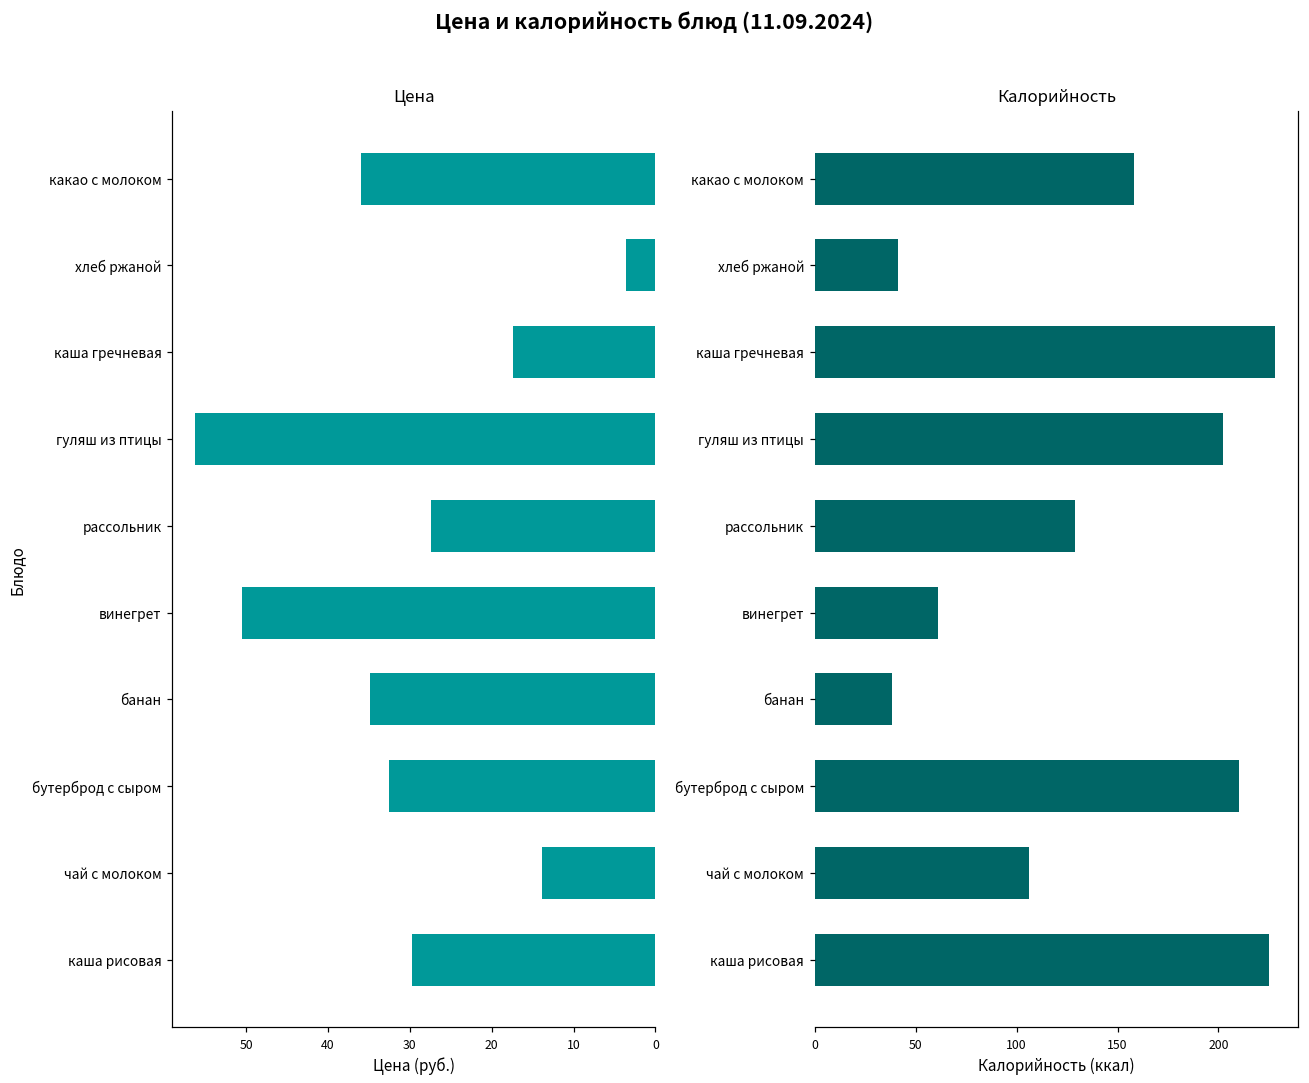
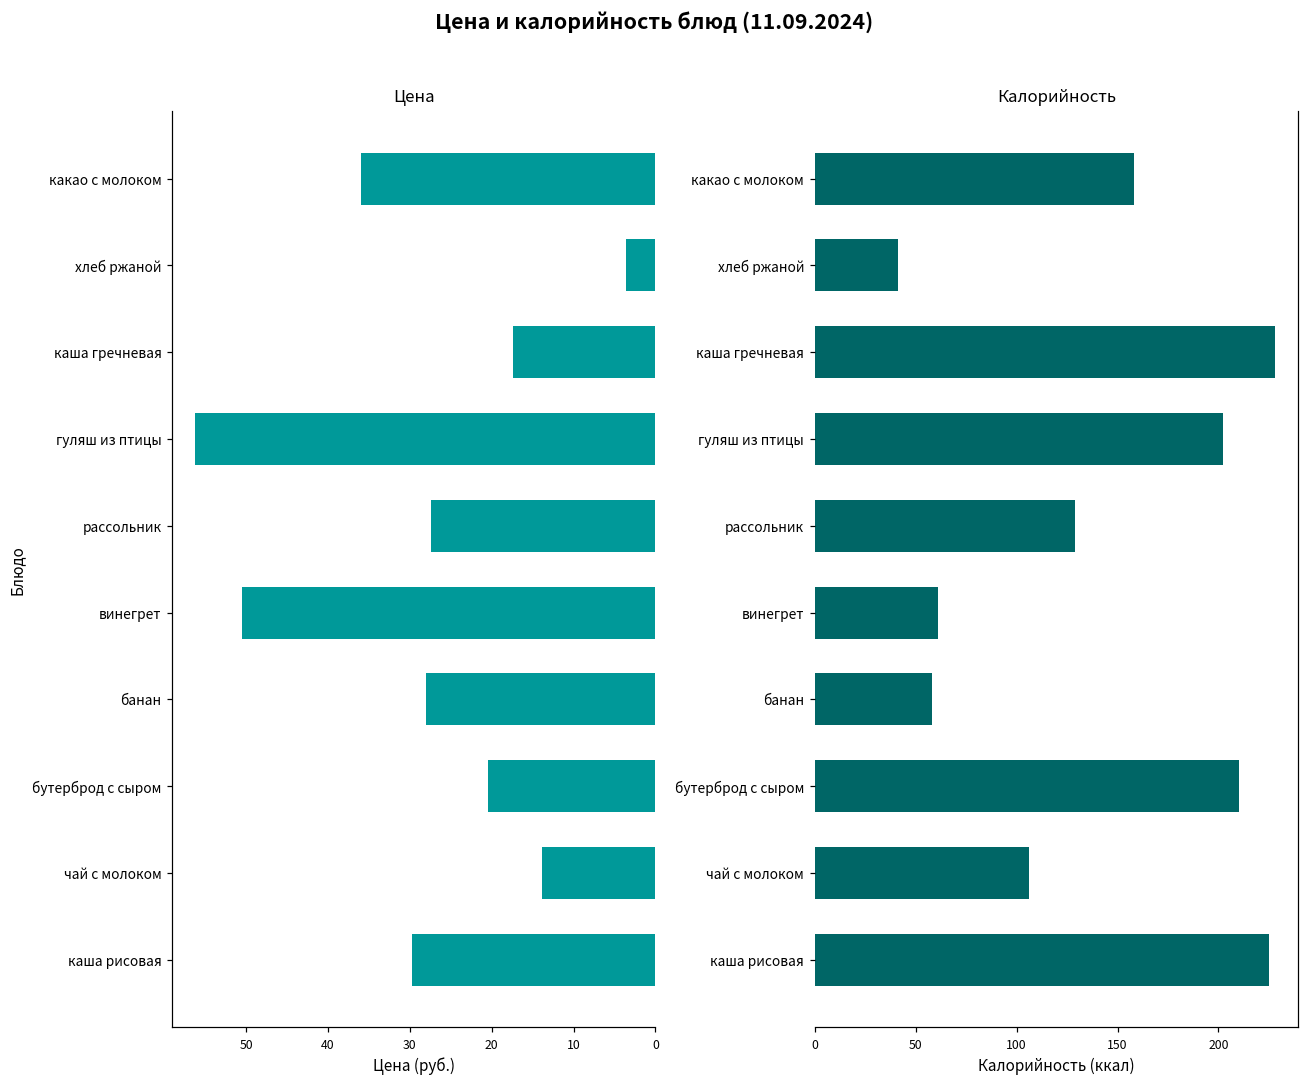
  {
    "Цена": {
      "какао с молоком": 36,
      "хлеб ржаной": 4,
      "каша гречневая": 17,
      "гуляш из птицы": 56,
      "рассольник": 27,
      "винегрет": 51,
-     "банан": 35,
-     "бутерброд с сыром": 33,
+     "банан": 28,
+     "бутерброд с сыром": 20,
      "чай с молоком": 14,
      "каша рисовая": 30
    },
    "Калорийность": {
      "какао с молоком": 158,
      "хлеб ржаной": 41,
      "каша гречневая": 228,
      "гуляш из птицы": 202,
      "рассольник": 129,
      "винегрет": 61,
-     "банан": 38,
+     "банан": 58,
      "бутерброд с сыром": 210,
      "чай с молоком": 106,
      "каша рисовая": 225
    }
  }
